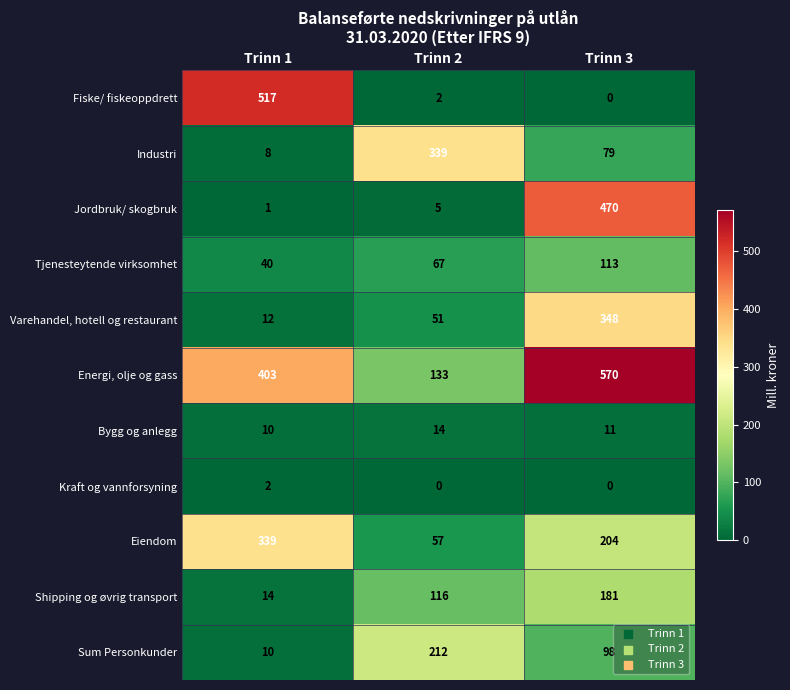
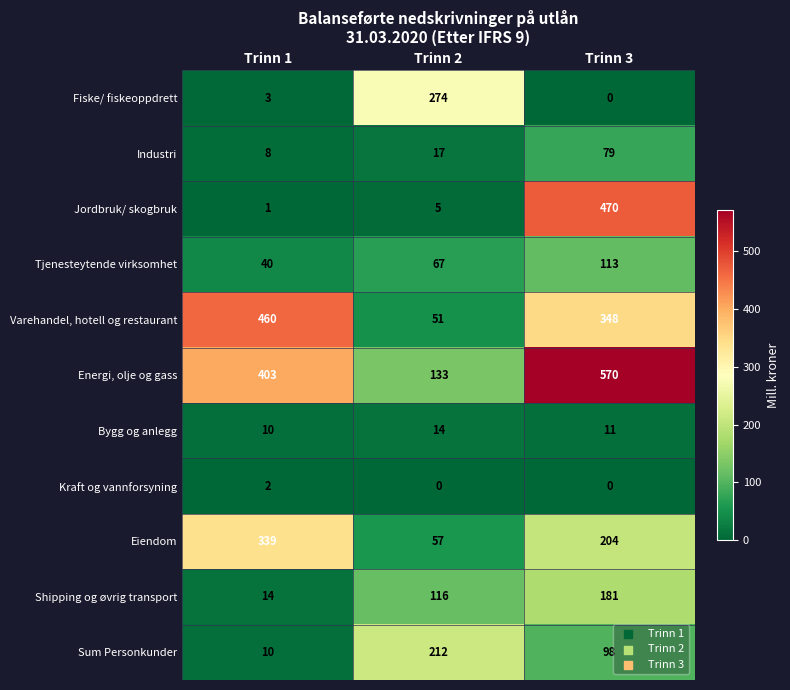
  {
    "Fiske/ fiskeoppdrett": {
-     "Trinn 1": 517,
-     "Trinn 2": 2,
+     "Trinn 1": 3,
+     "Trinn 2": 274,
      "Trinn 3": 0
    },
    "Industri": {
      "Trinn 1": 8,
-     "Trinn 2": 339,
+     "Trinn 2": 17,
      "Trinn 3": 79
    },
    "Jordbruk/ skogbruk": {
      "Trinn 1": 1,
      "Trinn 2": 5,
      "Trinn 3": 470
    },
    "Tjenesteytende virksomhet": {
      "Trinn 1": 40,
      "Trinn 2": 67,
      "Trinn 3": 113
    },
    "Varehandel, hotell og restaurant": {
-     "Trinn 1": 12,
+     "Trinn 1": 460,
      "Trinn 2": 51,
      "Trinn 3": 348
    },
    "Energi, olje og gass": {
      "Trinn 1": 403,
      "Trinn 2": 133,
      "Trinn 3": 570
    },
    "Bygg og anlegg": {
      "Trinn 1": 10,
      "Trinn 2": 14,
      "Trinn 3": 11
    },
    "Kraft og vannforsyning": {
      "Trinn 1": 2,
      "Trinn 2": 0,
      "Trinn 3": 0
    },
    "Eiendom": {
      "Trinn 1": 339,
      "Trinn 2": 57,
      "Trinn 3": 204
    },
    "Shipping og øvrig transport": {
      "Trinn 1": 14,
      "Trinn 2": 116,
      "Trinn 3": 181
    },
    "Sum Personkunder": {
      "Trinn 1": 10,
      "Trinn 2": 212
    }
  }
